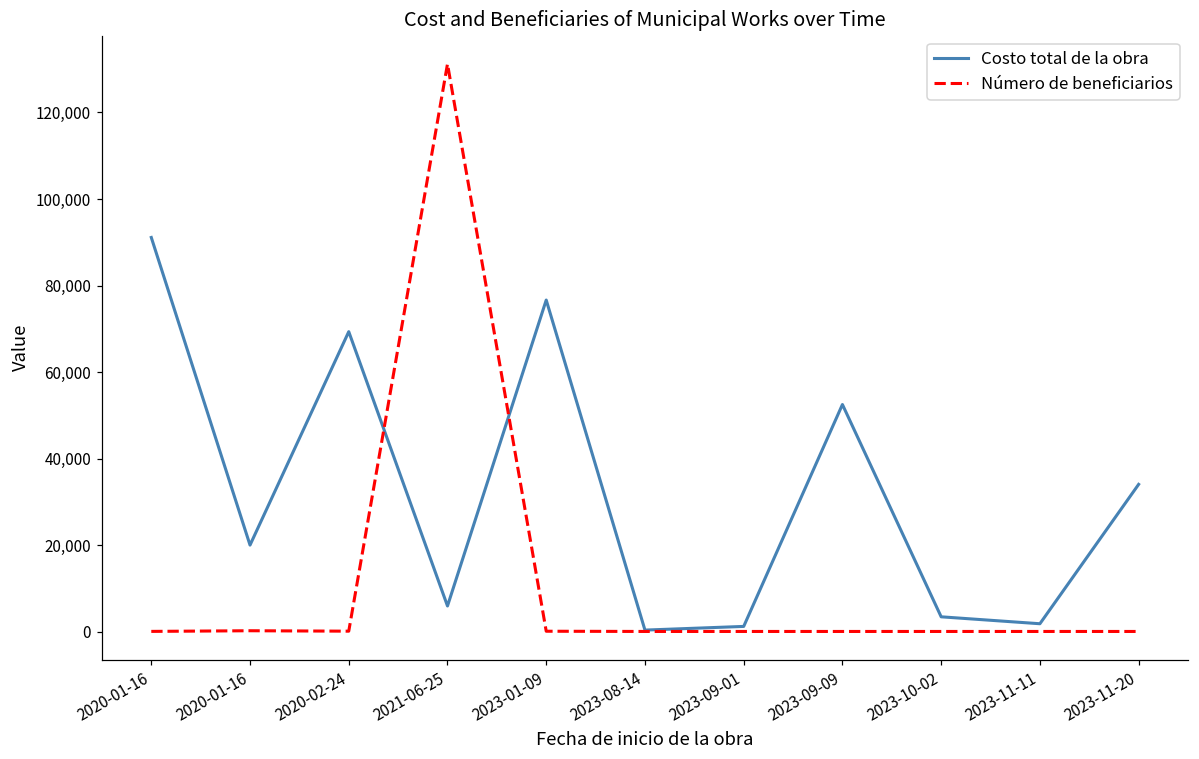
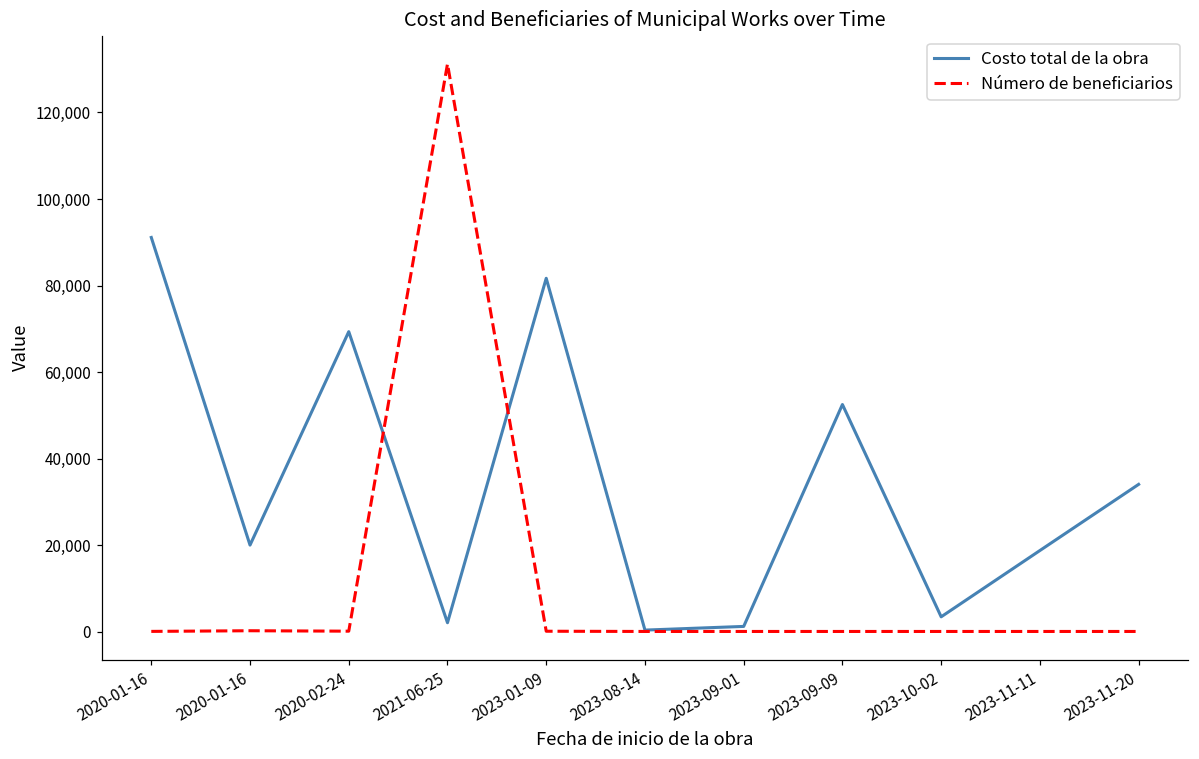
  {
    "Costo total de la obra": {
      "2020-02-24": "69,000",
-     "2021-06-25": "6,000",
-     "2023-01-09": "77,000",
+     "2021-06-25": "2,000",
+     "2023-01-09": "82,000",
      "2023-09-01": "1,000",
      "2023-09-09": "52,000",
      "2023-10-02": "3,000",
-     "2023-11-11": "2,000",
+     "2023-11-11": "19,000",
      "2023-11-20": "34,000"
    },
    "Número de beneficiarios": {
      "2020-02-24": "0",
      "2021-06-25": "131,000",
      "2023-01-09": "0",
      "2023-09-01": "0",
      "2023-09-09": "0",
      "2023-10-02": "0",
      "2023-11-11": "0",
      "2023-11-20": "0"
    }
  }
